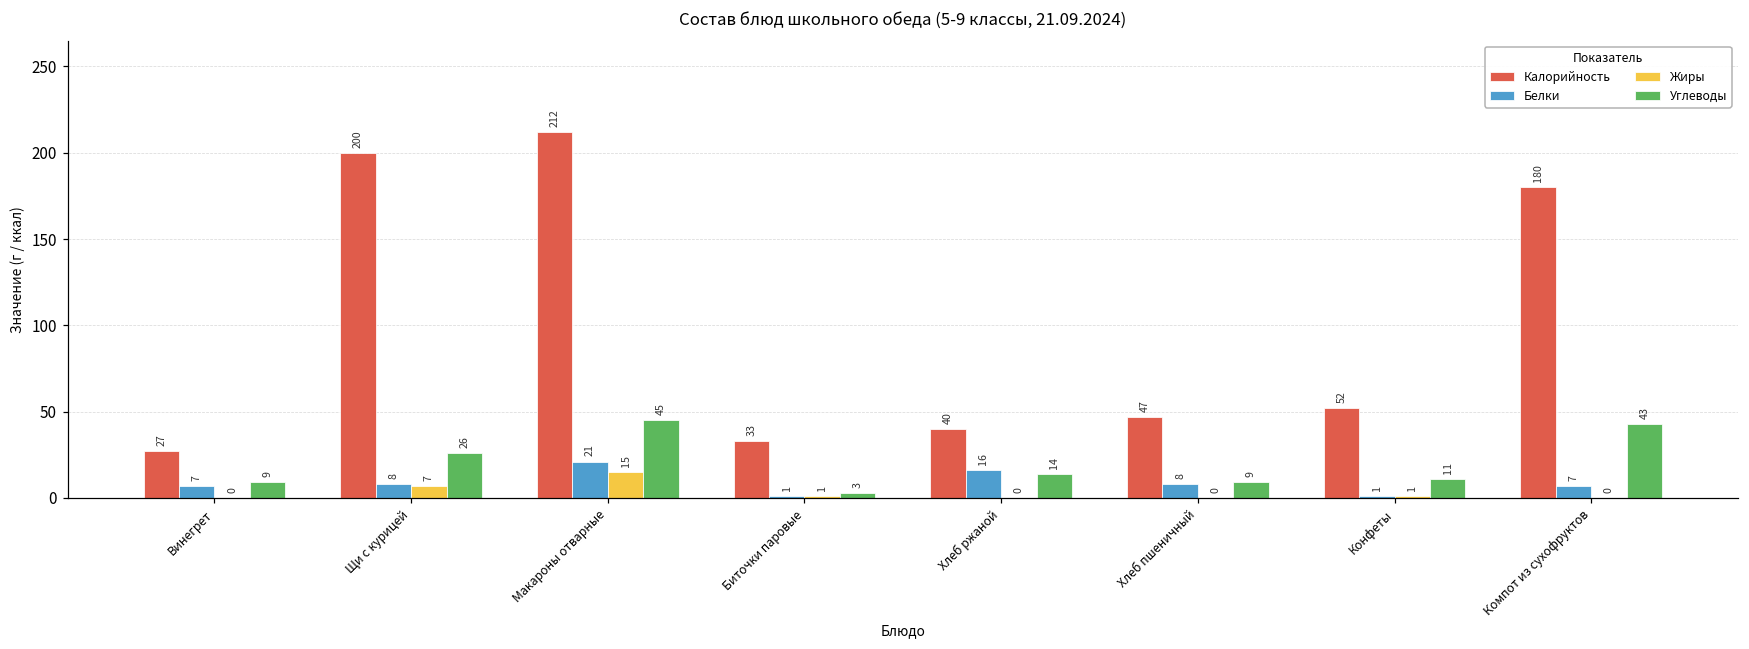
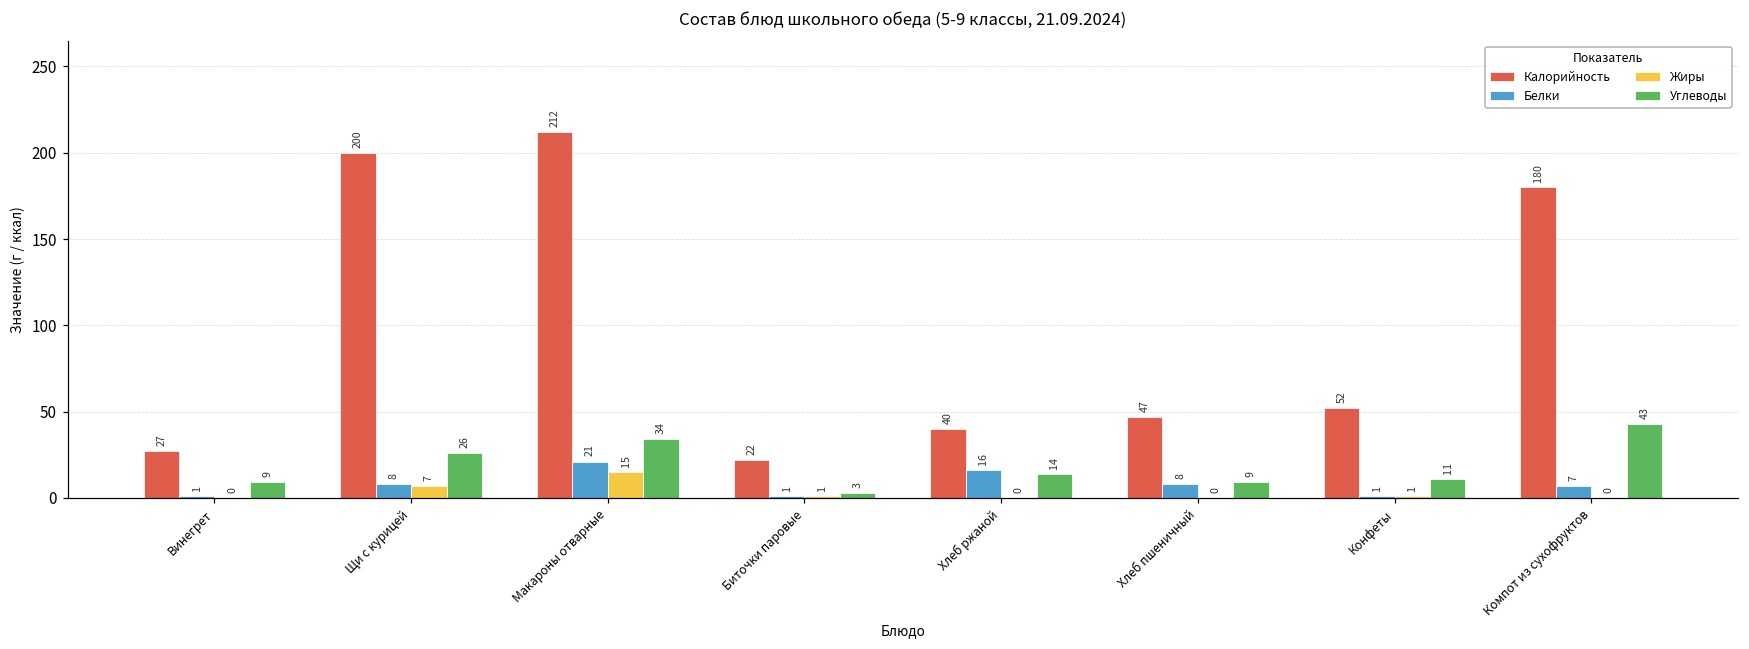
  {
    "Калорийность": {
      "Винегрет": 27,
      "Щи с курицей": 200,
      "Макароны отварные": 212,
-     "Биточки паровые": 33,
+     "Биточки паровые": 22,
      "Хлеб ржаной": 40,
      "Хлеб пшеничный": 47,
      "Конфеты": 52,
      "Компот из сухофруктов": 180
    },
    "Белки": {
-     "Винегрет": 7,
+     "Винегрет": 1,
      "Щи с курицей": 8,
      "Макароны отварные": 21,
      "Биточки паровые": 1,
      "Хлеб ржаной": 16,
      "Хлеб пшеничный": 8,
      "Конфеты": 1,
      "Компот из сухофруктов": 7
    },
    "Жиры": {
      "Винегрет": 0,
      "Щи с курицей": 7,
      "Макароны отварные": 15,
      "Биточки паровые": 1,
      "Хлеб ржаной": 0,
      "Хлеб пшеничный": 0,
      "Конфеты": 1,
      "Компот из сухофруктов": 0
    },
    "Углеводы": {
      "Винегрет": 9,
      "Щи с курицей": 26,
-     "Макароны отварные": 45,
+     "Макароны отварные": 34,
      "Биточки паровые": 3,
      "Хлеб ржаной": 14,
      "Хлеб пшеничный": 9,
      "Конфеты": 11,
      "Компот из сухофруктов": 43
    }
  }
